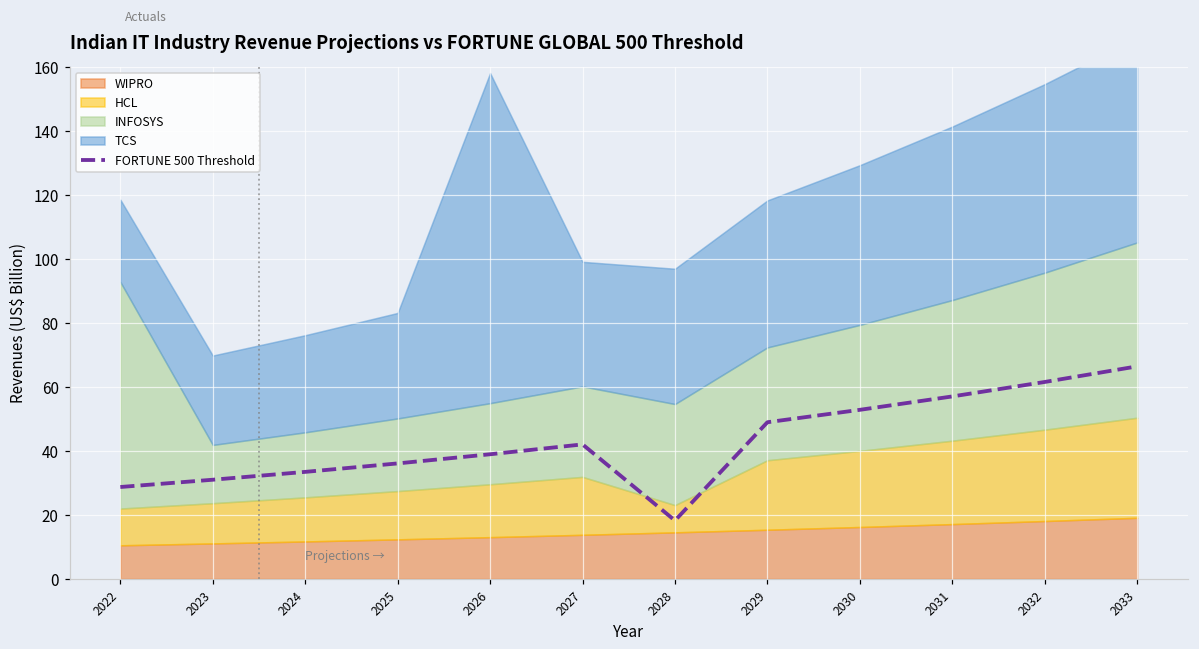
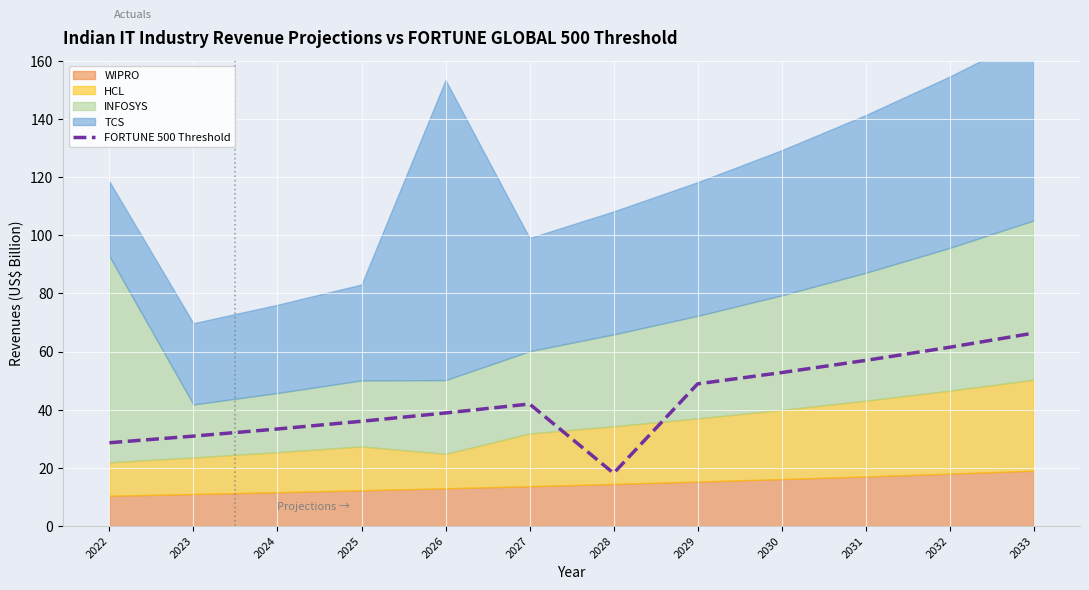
  {
    "FORTUNE 500 Threshold": {
      "2022": 29,
      "2023": 31,
      "2024": 33,
      "2025": 36,
      "2026": 39,
      "2027": 42,
      "2028": 18,
      "2029": 49,
      "2030": 53,
      "2031": 57,
      "2032": 61,
      "2033": 66
    },
    "WIPRO": {
      "2022": 10,
      "2023": 11,
      "2024": 12,
      "2025": 12,
      "2026": 13,
      "2027": 14,
      "2028": 14,
      "2029": 15,
      "2030": 16,
      "2031": 17,
      "2032": 18,
      "2033": 19
    },
    "HCL": {
      "2022": 11,
      "2023": 13,
      "2024": 14,
      "2025": 15,
-     "2026": 17,
+     "2026": 12,
      "2027": 18,
-     "2028": 9,
+     "2028": 20,
      "2029": 22,
      "2030": 24,
      "2031": 26,
      "2032": 29,
      "2033": 31
    },
    "INFOSYS": {
      "2022": 71,
      "2023": 18,
      "2024": 20,
      "2025": 23,
      "2026": 25,
      "2027": 28,
      "2028": 32,
      "2029": 35,
      "2030": 39,
      "2031": 44,
      "2032": 49,
      "2033": 55
    },
    "TCS": {
      "2022": 26,
      "2023": 28,
      "2024": 30,
      "2025": 33,
      "2026": 103,
      "2027": 39,
      "2028": 42,
      "2029": 46,
      "2030": 50,
      "2031": 54,
      "2032": 59
    }
  }
